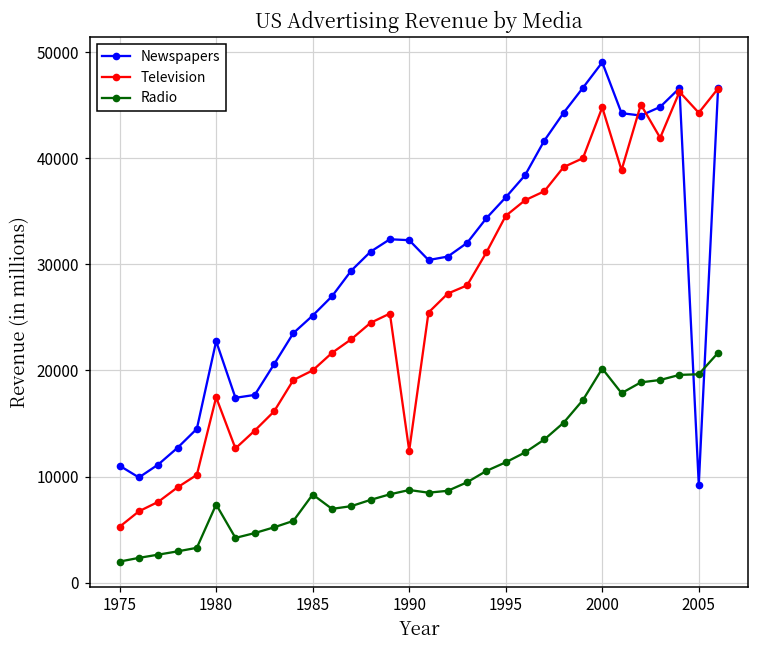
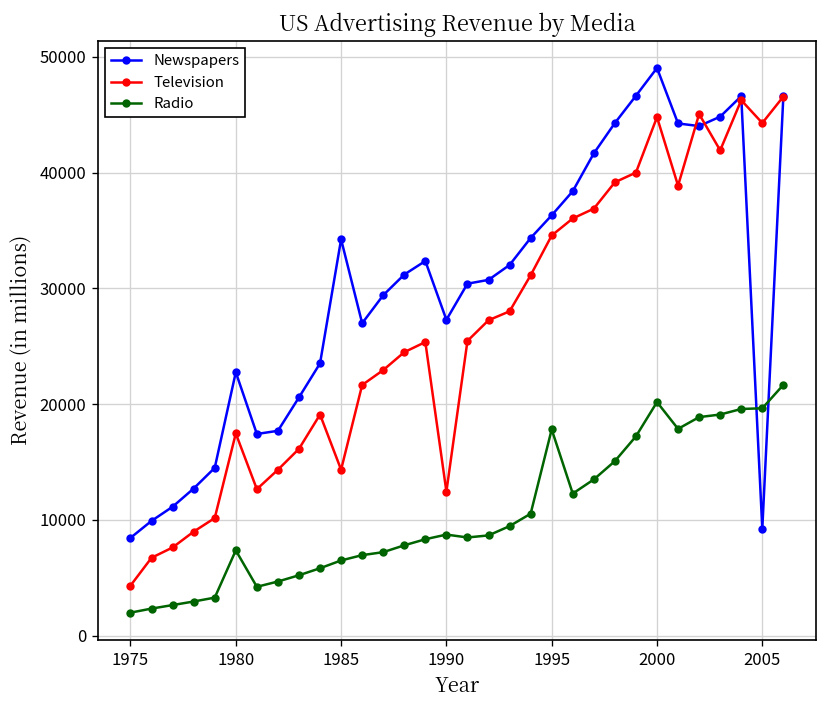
  {
    "Newspapers": {
-     "1975": 11000,
+     "1975": 8000,
      "1980": 23000,
-     "1985": 25000,
-     "1990": 32000,
+     "1985": 34000,
+     "1990": 27000,
      "1995": 36000,
      "2000": 49000,
      "2005": 9000
    },
    "Television": {
-     "1975": 5000,
+     "1975": 4000,
      "1980": 17000,
-     "1985": 20000,
+     "1985": 14000,
      "1990": 12000,
      "1995": 35000,
      "2000": 45000,
      "2005": 44000
    },
    "Radio": {
      "1975": 2000,
      "1980": 7000,
-     "1985": 8000,
+     "1985": 6000,
      "1990": 9000,
-     "1995": 11000,
+     "1995": 18000,
      "2000": 20000,
      "2005": 20000
    }
  }
